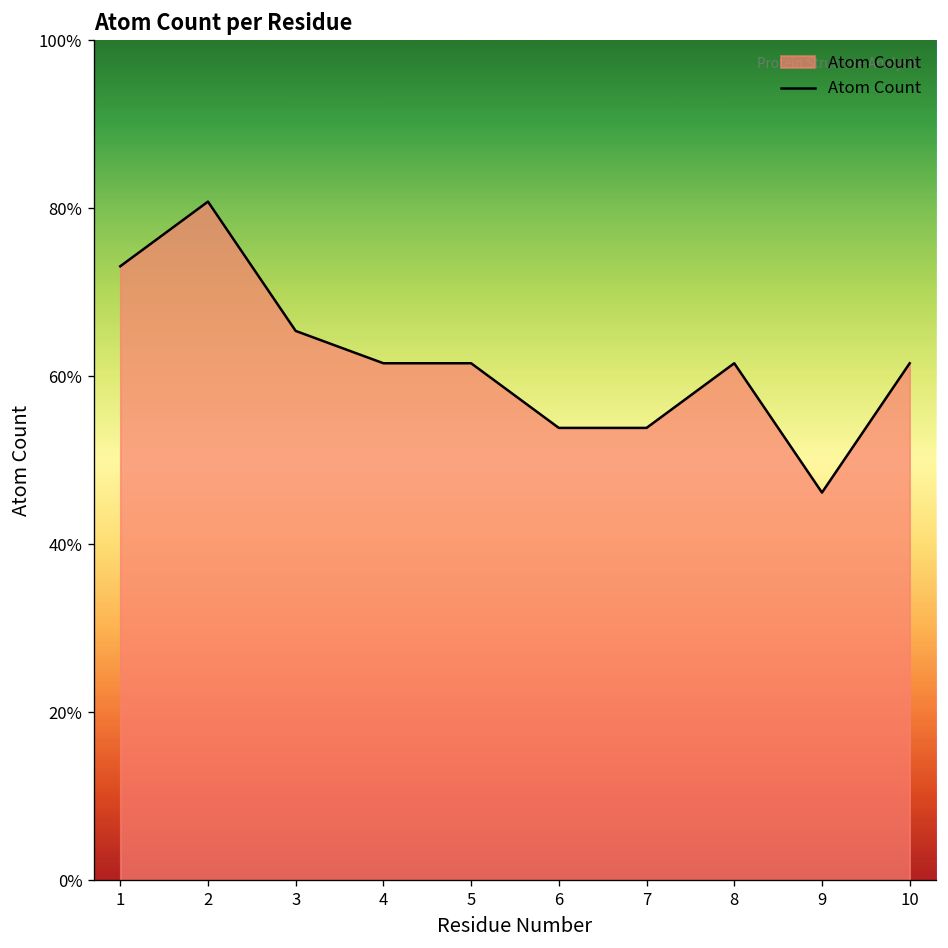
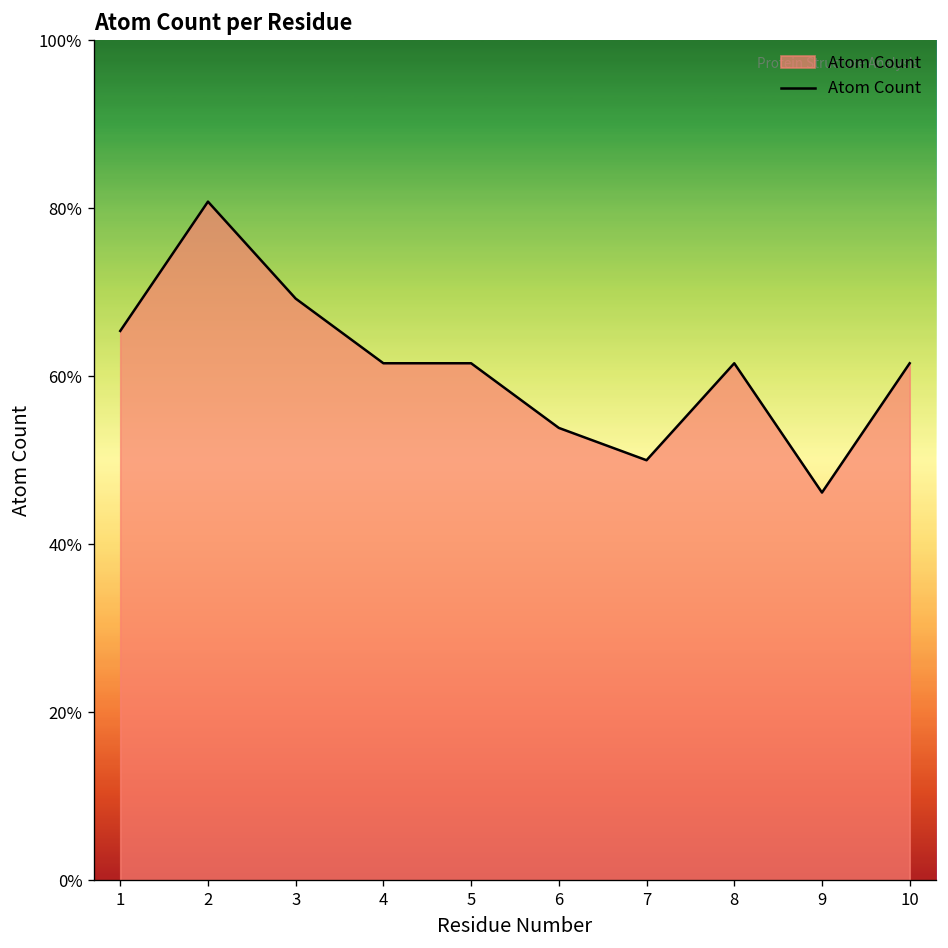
  {
-   "1": "73%",
+   "1": "65%",
    "2": "81%",
-   "3": "65%",
+   "3": "69%",
    "4": "62%",
    "5": "62%",
    "6": "54%",
-   "7": "54%",
+   "7": "50%",
    "8": "62%",
    "9": "46%",
    "10": "62%"
  }
